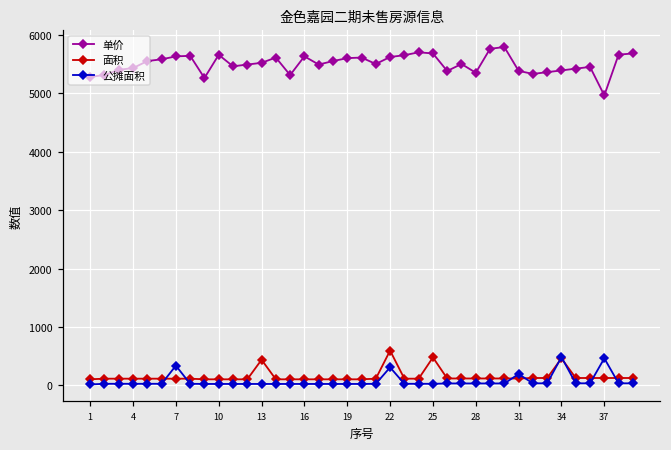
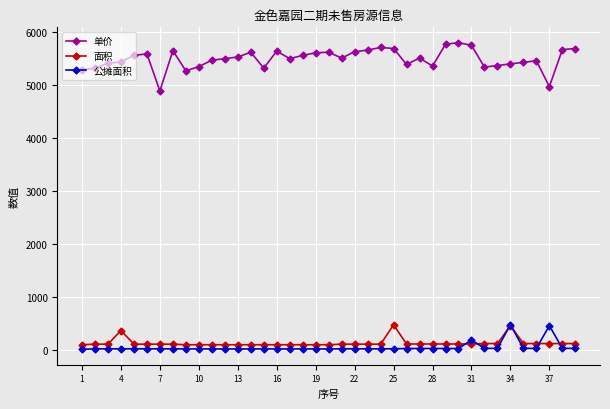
  {
    "单价": {
-     "7": 5600,
-     "10": 5700,
+     "7": 4900,
+     "10": 5300,
      "13": 5500,
      "16": 5600,
      "19": 5600,
      "22": 5600,
      "25": 5700,
      "28": 5400,
-     "31": 5400,
+     "31": 5700,
      "34": 5400,
      "37": 5000
    },
    "面积": {
      "1": 100,
-     "4": 100,
+     "4": 400,
      "7": 100,
      "10": 100,
-     "13": 400,
+     "13": 100,
      "16": 100,
      "19": 100,
-     "22": 600,
+     "22": 100,
      "25": 500,
      "28": 100,
      "31": 100,
      "37": 100
    },
    "公摊面积": {
      "1": 0,
      "4": 0,
-     "7": 300,
+     "7": 0,
      "10": 0,
      "13": 0,
      "16": 0,
      "19": 0,
-     "22": 300,
+     "22": 0,
      "25": 0,
      "28": 0,
      "31": 200,
      "37": 500
    }
  }
